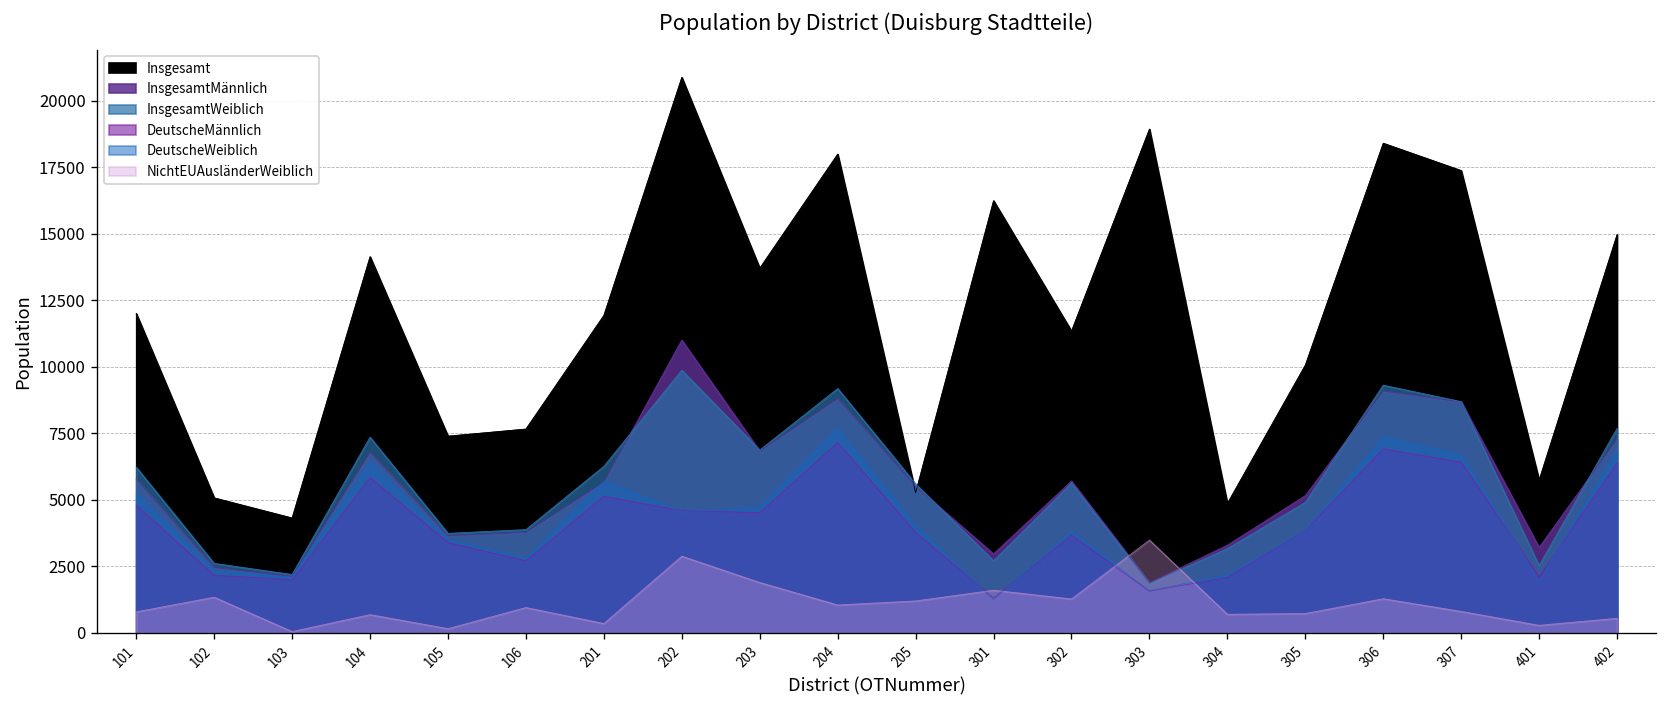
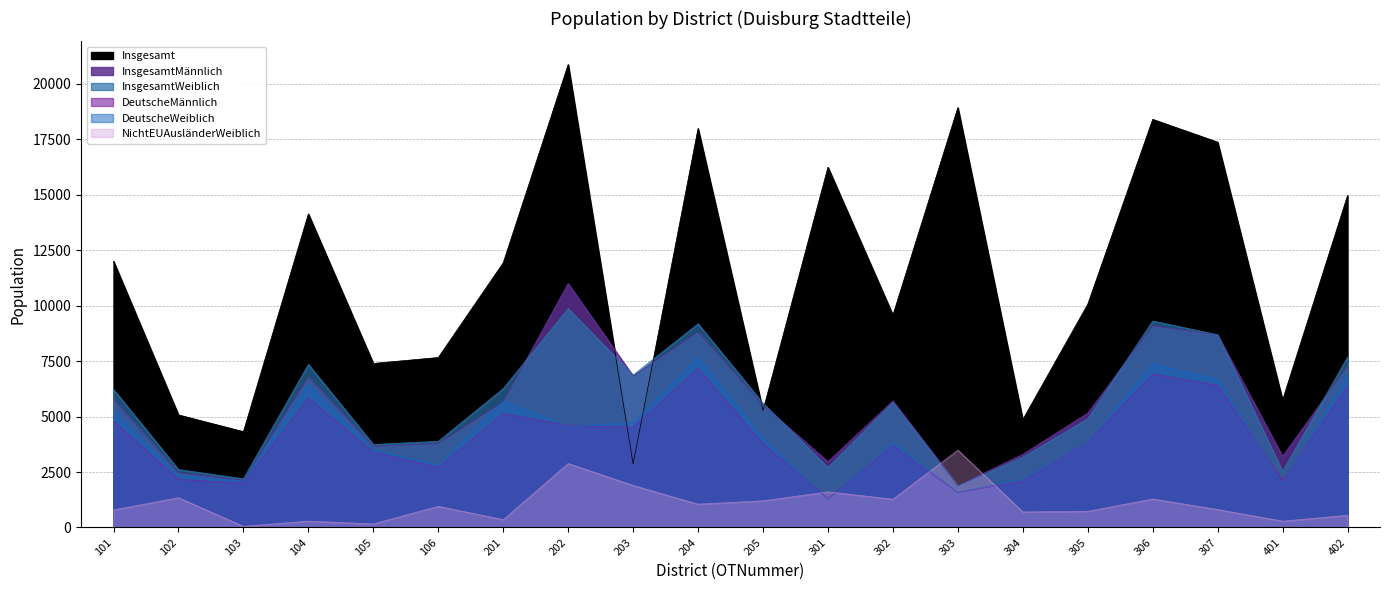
  {
    "Insgesamt": {
      "101": 12000,
      "102": 5100,
      "103": 4300,
      "104": 14100,
      "105": 7400,
      "106": 7700,
      "201": 11900,
      "202": 20900,
-     "203": 13700,
+     "203": 2900,
      "204": 18000,
      "205": 5300,
      "301": 16200,
-     "302": 11300,
+     "302": 9600,
      "303": 18900,
      "304": 4900,
      "305": 10100,
      "306": 18400,
      "307": 17400,
      "401": 5700,
      "402": 15000
    },
    "NichtEUAusländerWeiblich": {
      "101": 800,
      "102": 1300,
      "103": 100,
-     "104": 700,
+     "104": 300,
      "105": 200,
      "106": 1000,
      "201": 400,
      "202": 2900,
      "203": 1900,
      "204": 1100,
      "205": 1200,
      "301": 1600,
      "302": 1300,
      "303": 3500,
      "304": 700,
      "305": 700,
      "306": 1300,
      "307": 800,
      "401": 300,
      "402": 600
    }
  }
